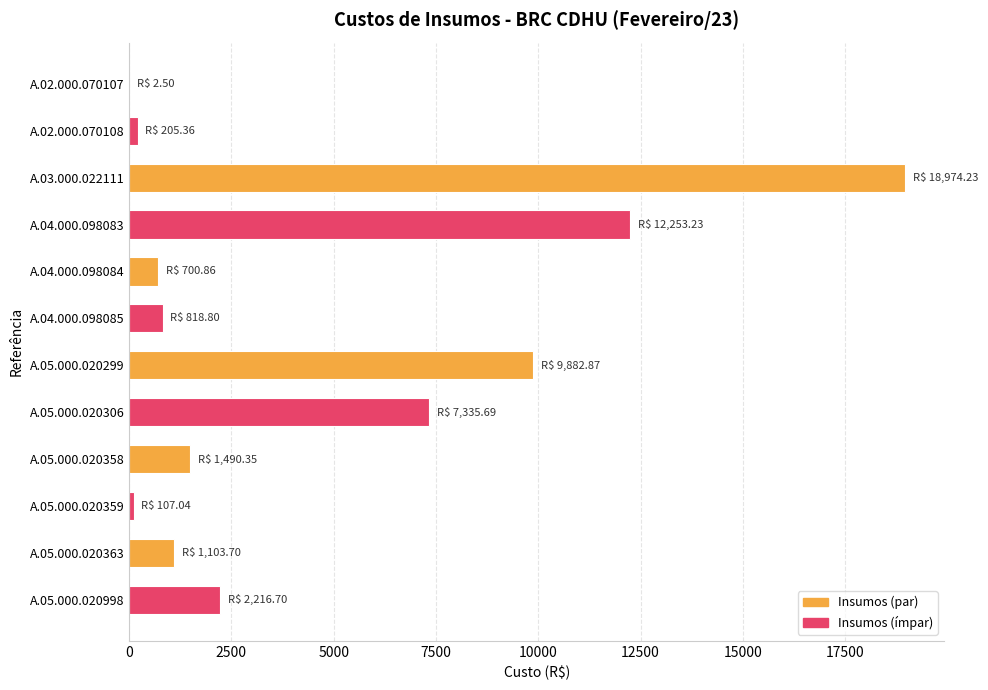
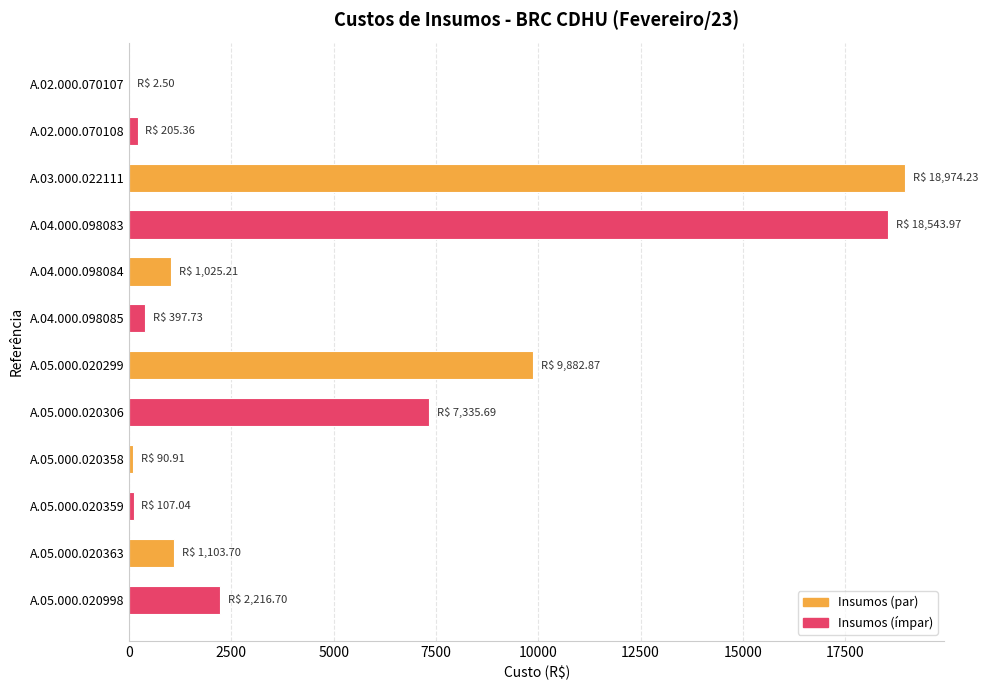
  {
    "A.02.000.070107": "2.50",
    "A.02.000.070108": "205.36",
    "A.03.000.022111": "18,974.23",
-   "A.04.000.098083": "12,253.23",
-   "A.04.000.098084": "700.86",
-   "A.04.000.098085": "818.80",
+   "A.04.000.098083": "18,543.97",
+   "A.04.000.098084": "1,025.21",
+   "A.04.000.098085": "397.73",
    "A.05.000.020299": "9,882.87",
    "A.05.000.020306": "7,335.69",
-   "A.05.000.020358": "1,490.35",
+   "A.05.000.020358": "90.91",
    "A.05.000.020359": "107.04",
    "A.05.000.020363": "1,103.70",
    "A.05.000.020998": "2,216.70"
  }
